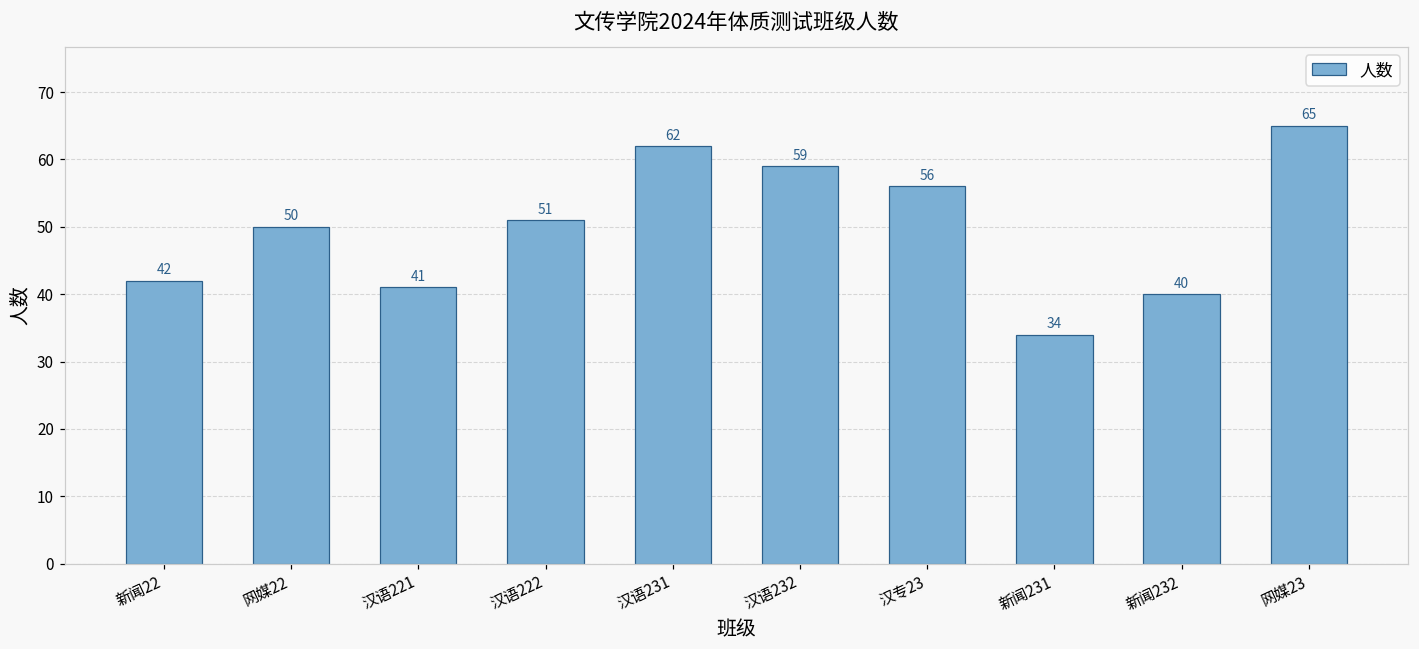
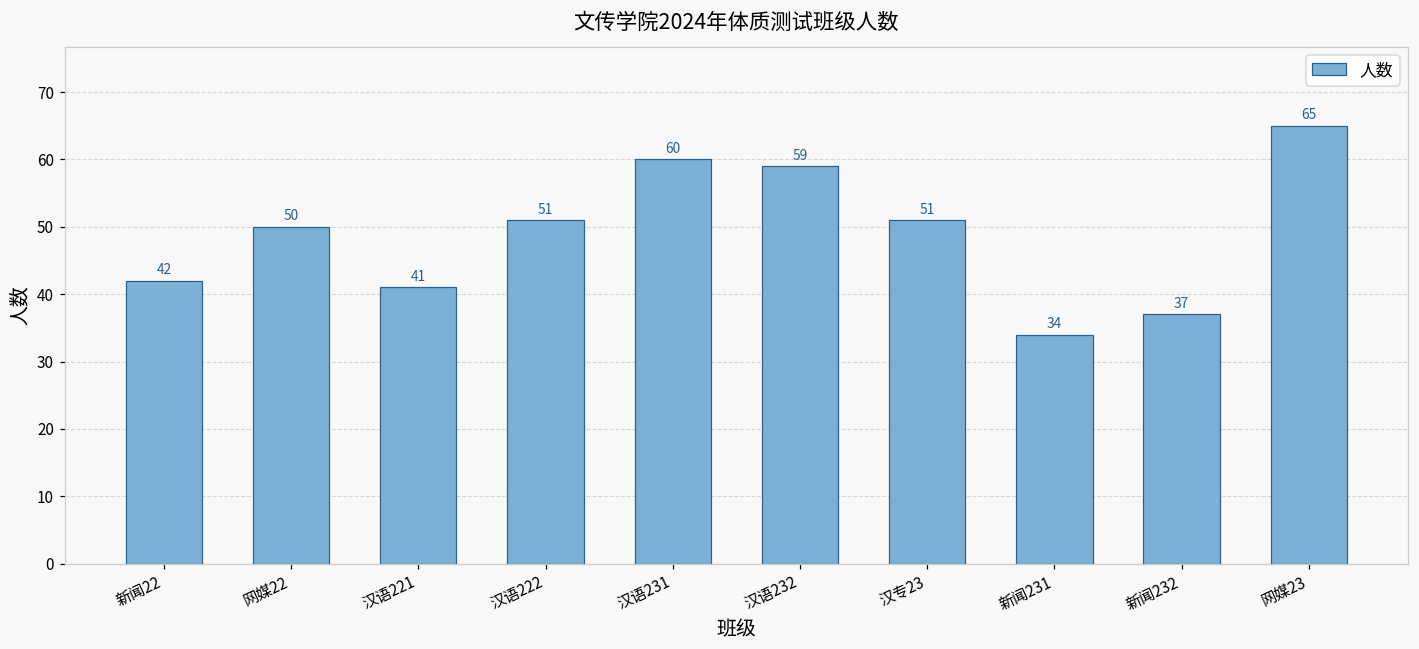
  {
    "新闻22": 42,
    "网媒22": 50,
    "汉语221": 41,
    "汉语222": 51,
-   "汉语231": 62,
+   "汉语231": 60,
    "汉语232": 59,
-   "汉专23": 56,
+   "汉专23": 51,
    "新闻231": 34,
-   "新闻232": 40,
+   "新闻232": 37,
    "网媒23": 65
  }
